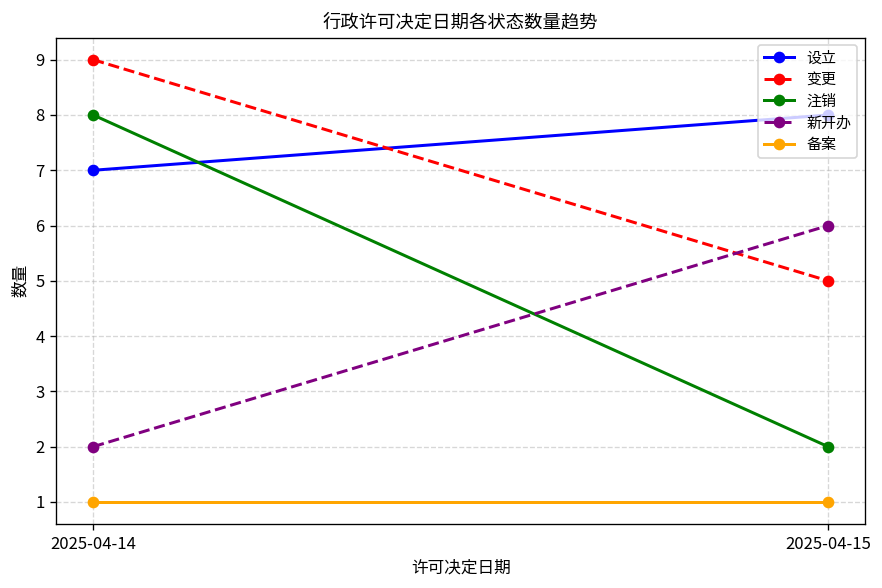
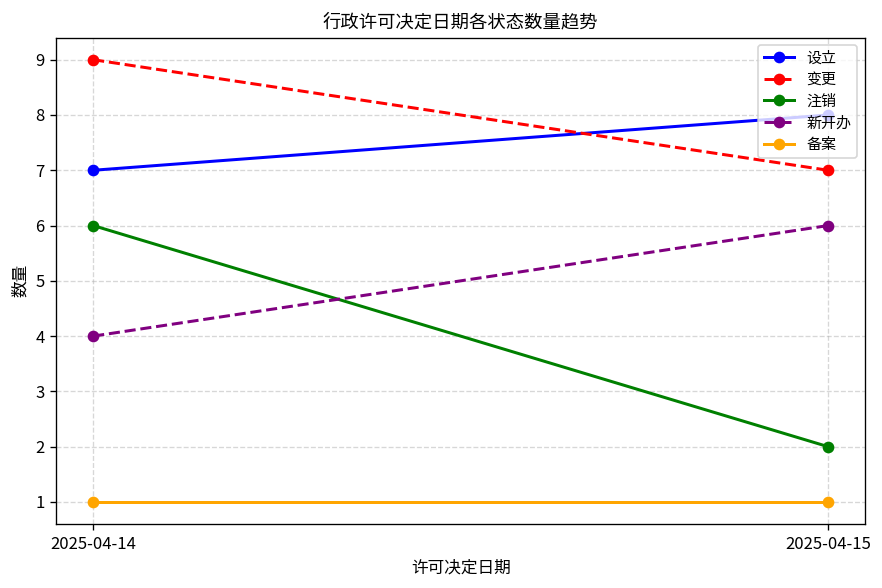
  {
    "设立": {
      "2025-04-14": 7
    },
    "变更": {
      "2025-04-14": 9,
-     "2025-04-15": 5
+     "2025-04-15": 7
    },
    "注销": {
-     "2025-04-14": 8,
+     "2025-04-14": 6,
      "2025-04-15": 2
    },
    "新开办": {
-     "2025-04-14": 2,
+     "2025-04-14": 4,
      "2025-04-15": 6
    },
    "备案": {
      "2025-04-14": 1,
      "2025-04-15": 1
    }
  }
